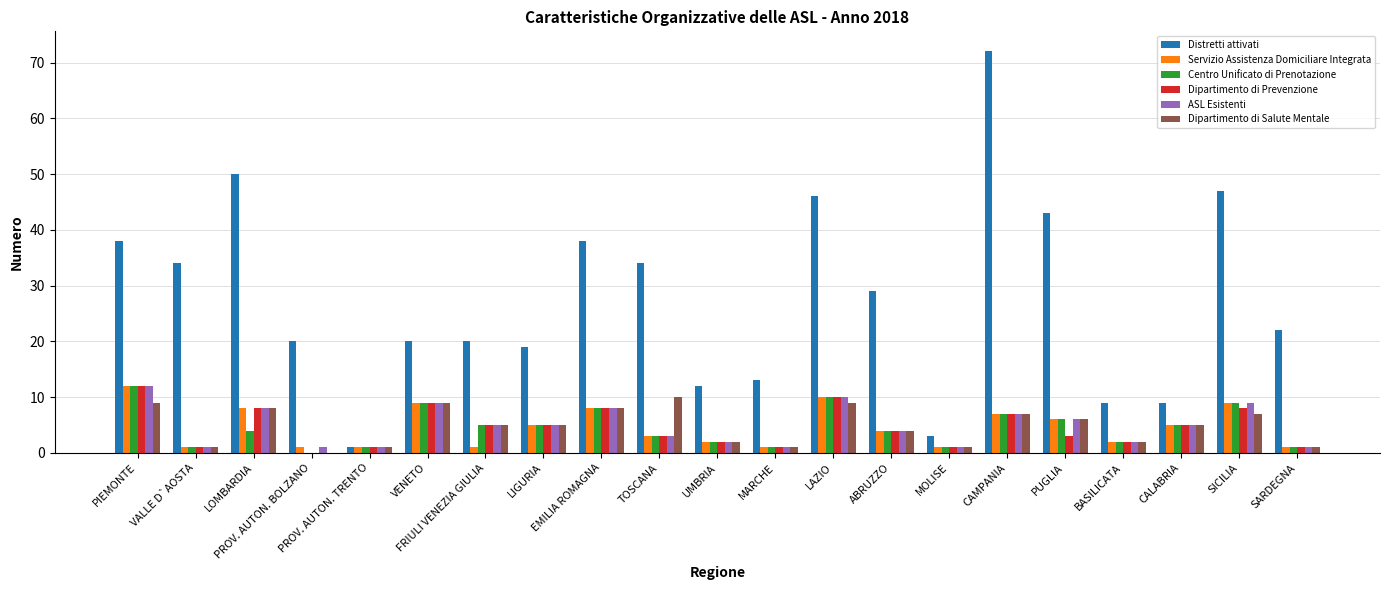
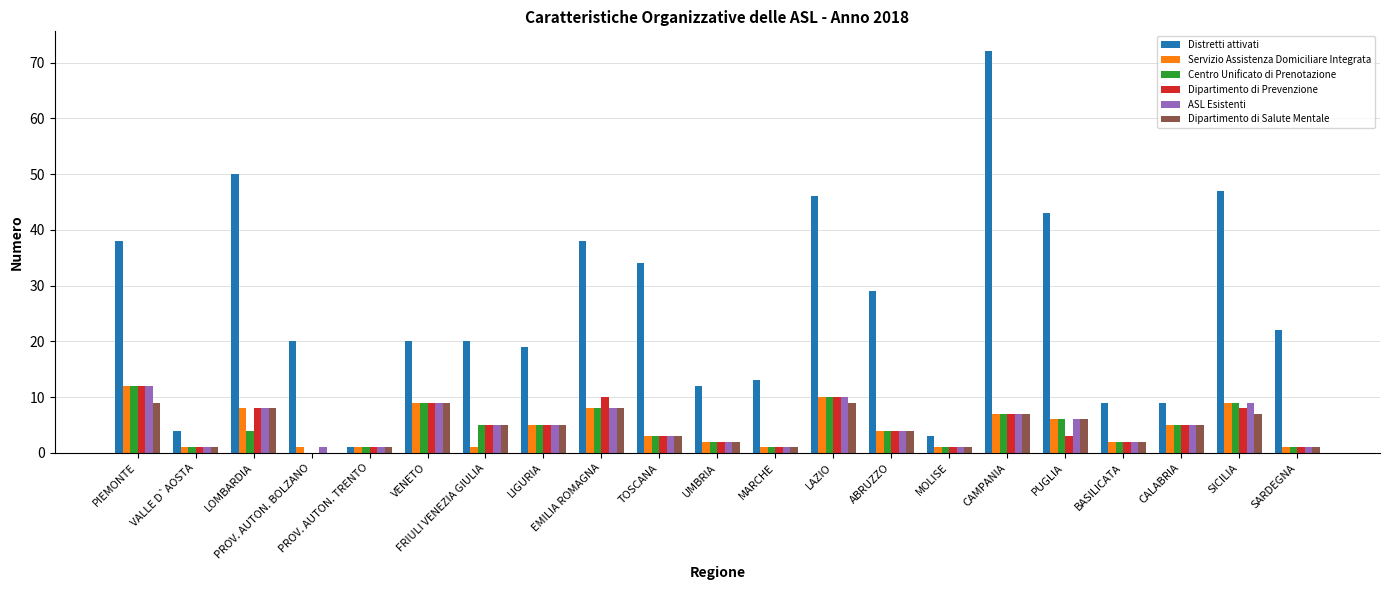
  {
    "Distretti attivati": {
      "PIEMONTE": 38,
-     "VALLE D`AOSTA": 34,
+     "VALLE D`AOSTA": 4,
      "LOMBARDIA": 50,
      "PROV. AUTON. BOLZANO": 20,
      "PROV. AUTON. TRENTO": 1,
      "VENETO": 20,
      "FRIULI VENEZIA GIULIA": 20,
      "LIGURIA": 19,
      "EMILIA ROMAGNA": 38,
      "TOSCANA": 34,
      "UMBRIA": 12,
      "MARCHE": 13,
      "LAZIO": 46,
      "ABRUZZO": 29,
      "MOLISE": 3,
      "CAMPANIA": 72,
      "PUGLIA": 43,
      "BASILICATA": 9,
      "CALABRIA": 9,
      "SICILIA": 47,
      "SARDEGNA": 22
    },
    "Servizio Assistenza Domiciliare Integrata": {
      "PIEMONTE": 12,
      "VALLE D`AOSTA": 1,
      "LOMBARDIA": 8,
      "PROV. AUTON. BOLZANO": 1,
      "PROV. AUTON. TRENTO": 1,
      "VENETO": 9,
      "FRIULI VENEZIA GIULIA": 1,
      "LIGURIA": 5,
      "EMILIA ROMAGNA": 8,
      "TOSCANA": 3,
      "UMBRIA": 2,
      "MARCHE": 1,
      "LAZIO": 10,
      "ABRUZZO": 4,
      "MOLISE": 1,
      "CAMPANIA": 7,
      "PUGLIA": 6,
      "BASILICATA": 2,
      "CALABRIA": 5,
      "SICILIA": 9,
      "SARDEGNA": 1
    },
    "Centro Unificato di Prenotazione": {
      "PIEMONTE": 12,
      "VALLE D`AOSTA": 1,
      "LOMBARDIA": 4,
      "PROV. AUTON. BOLZANO": 0,
      "PROV. AUTON. TRENTO": 1,
      "VENETO": 9,
      "FRIULI VENEZIA GIULIA": 5,
      "LIGURIA": 5,
      "EMILIA ROMAGNA": 8,
      "TOSCANA": 3,
      "UMBRIA": 2,
      "MARCHE": 1,
      "LAZIO": 10,
      "ABRUZZO": 4,
      "MOLISE": 1,
      "CAMPANIA": 7,
      "PUGLIA": 6,
      "BASILICATA": 2,
      "CALABRIA": 5,
      "SICILIA": 9,
      "SARDEGNA": 1
    },
    "Dipartimento di Prevenzione": {
      "PIEMONTE": 12,
      "VALLE D`AOSTA": 1,
      "LOMBARDIA": 8,
      "PROV. AUTON. BOLZANO": 0,
      "PROV. AUTON. TRENTO": 1,
      "VENETO": 9,
      "FRIULI VENEZIA GIULIA": 5,
      "LIGURIA": 5,
-     "EMILIA ROMAGNA": 8,
+     "EMILIA ROMAGNA": 10,
      "TOSCANA": 3,
      "UMBRIA": 2,
      "MARCHE": 1,
      "LAZIO": 10,
      "ABRUZZO": 4,
      "MOLISE": 1,
      "CAMPANIA": 7,
      "PUGLIA": 3,
      "BASILICATA": 2,
      "CALABRIA": 5,
      "SICILIA": 8,
      "SARDEGNA": 1
    },
    "ASL Esistenti": {
      "PIEMONTE": 12,
      "VALLE D`AOSTA": 1,
      "LOMBARDIA": 8,
      "PROV. AUTON. BOLZANO": 1,
      "PROV. AUTON. TRENTO": 1,
      "VENETO": 9,
      "FRIULI VENEZIA GIULIA": 5,
      "LIGURIA": 5,
      "EMILIA ROMAGNA": 8,
      "TOSCANA": 3,
      "UMBRIA": 2,
      "MARCHE": 1,
      "LAZIO": 10,
      "ABRUZZO": 4,
      "MOLISE": 1,
      "CAMPANIA": 7,
      "PUGLIA": 6,
      "BASILICATA": 2,
      "CALABRIA": 5,
      "SICILIA": 9,
      "SARDEGNA": 1
    },
    "Dipartimento di Salute Mentale": {
      "PIEMONTE": 9,
      "VALLE D`AOSTA": 1,
      "LOMBARDIA": 8,
      "PROV. AUTON. BOLZANO": 0,
      "PROV. AUTON. TRENTO": 1,
      "VENETO": 9,
      "FRIULI VENEZIA GIULIA": 5,
      "LIGURIA": 5,
      "EMILIA ROMAGNA": 8,
-     "TOSCANA": 10,
+     "TOSCANA": 3,
      "UMBRIA": 2,
      "MARCHE": 1,
      "LAZIO": 9,
      "ABRUZZO": 4,
      "MOLISE": 1,
      "CAMPANIA": 7,
      "PUGLIA": 6,
      "BASILICATA": 2,
      "CALABRIA": 5,
      "SICILIA": 7,
      "SARDEGNA": 1
    }
  }
